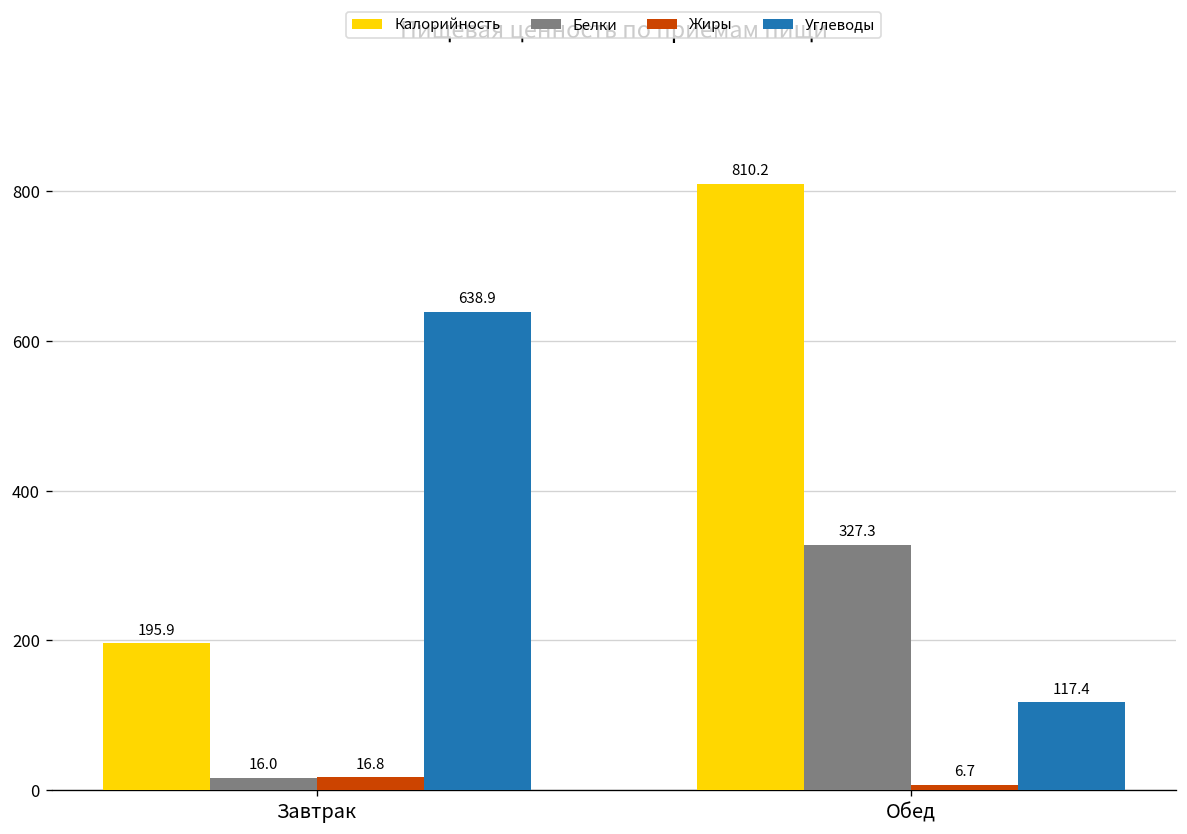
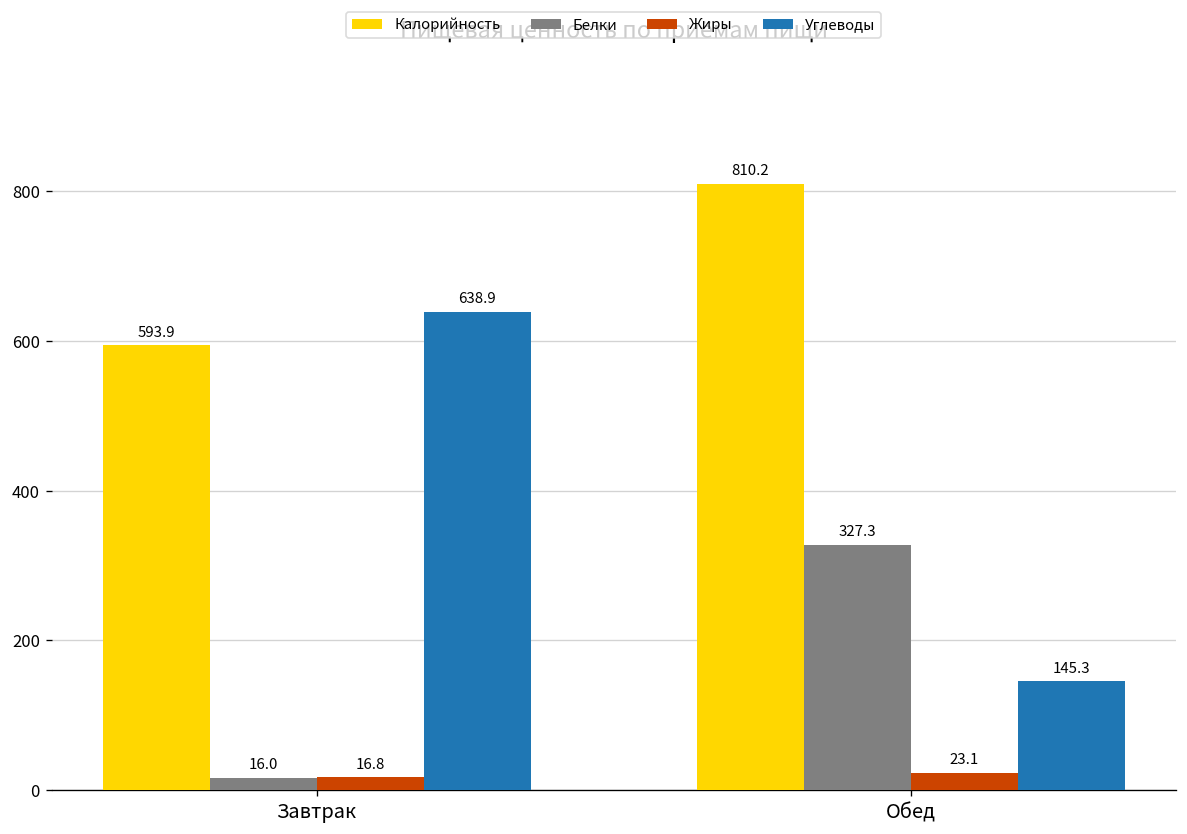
  {
    "Калорийность": {
-     "Завтрак": 195.9,
+     "Завтрак": 593.9,
      "Обед": 810.2
    },
    "Белки": {
      "Завтрак": 16.0,
      "Обед": 327.3
    },
    "Жиры": {
      "Завтрак": 16.8,
-     "Обед": 6.7
+     "Обед": 23.1
    },
    "Углеводы": {
      "Завтрак": 638.9,
-     "Обед": 117.4
+     "Обед": 145.3
    }
  }
